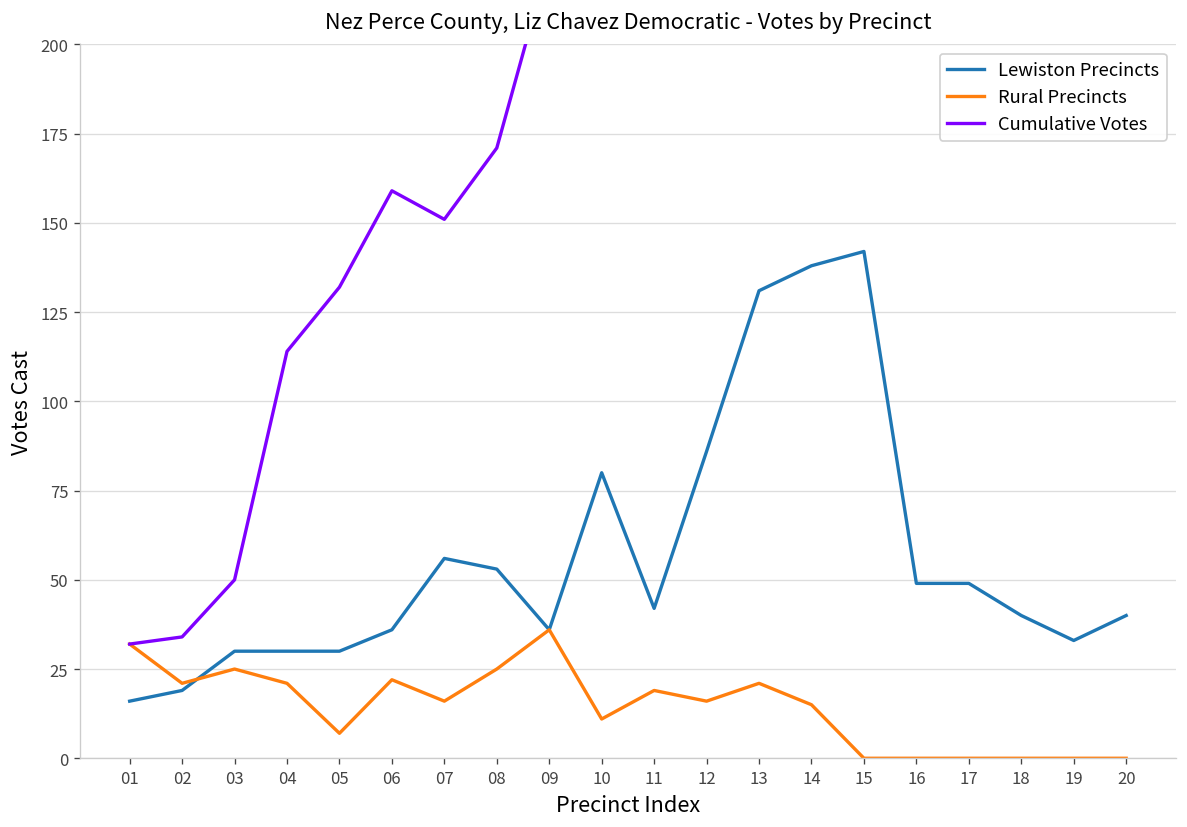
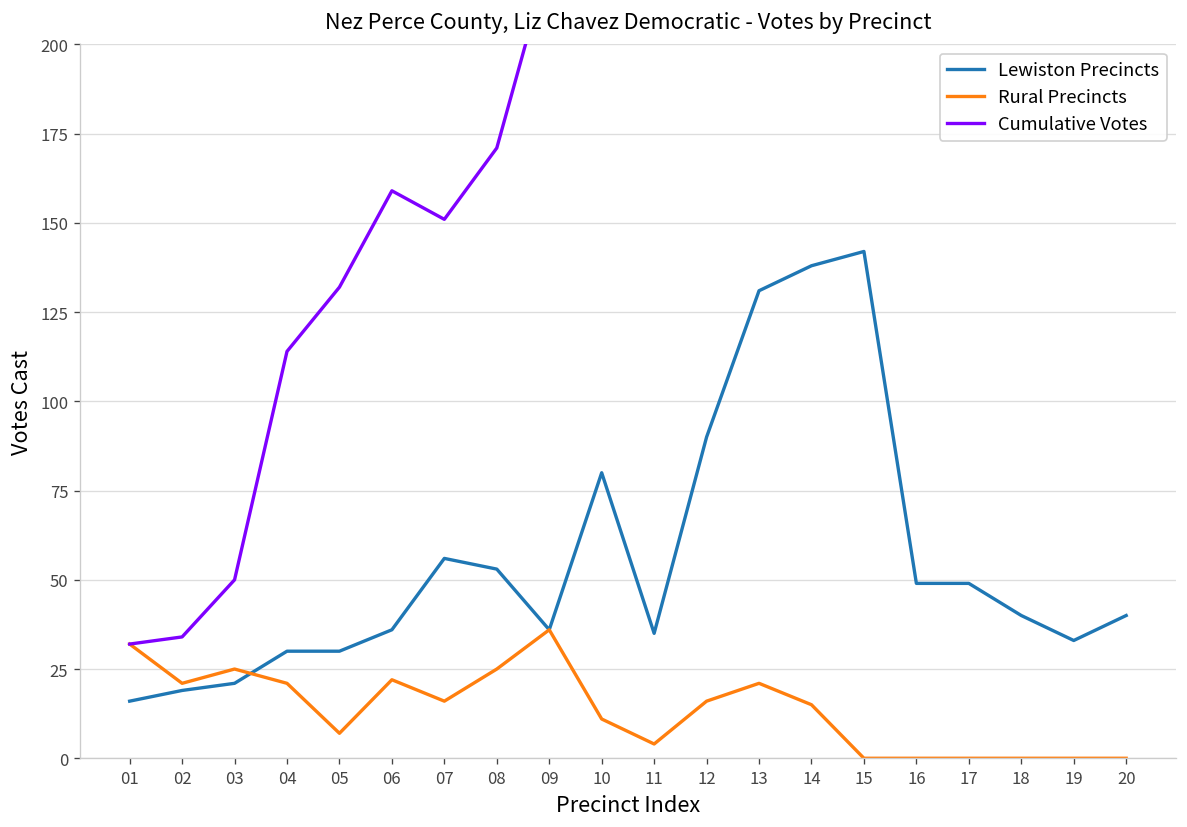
  {
    "Lewiston Precincts": {
      "01": 16,
      "02": 19,
-     "03": 30,
+     "03": 21,
      "04": 30,
      "05": 30,
      "06": 36,
      "07": 56,
      "08": 53,
      "10": 80,
-     "11": 42,
-     "12": 86,
+     "11": 35,
+     "12": 90,
      "13": 131,
      "14": 138,
      "15": 142,
      "16": 49,
      "17": 49,
      "18": 40,
      "19": 33,
      "20": 40
    },
    "Rural Precincts": {
      "02": 21,
      "03": 25,
      "04": 21,
      "05": 7,
      "06": 22,
      "07": 16,
      "08": 25,
      "10": 11,
-     "11": 19,
+     "11": 4,
      "12": 16,
      "13": 21,
      "14": 15,
      "15": 0,
      "16": 0,
      "17": 0,
      "18": 0,
      "19": 0,
      "20": 0
    },
    "Cumulative Votes": {
      "02": 34,
      "03": 50,
      "04": 114,
      "05": 132,
      "06": 159,
      "07": 151,
      "08": 171
    }
  }
